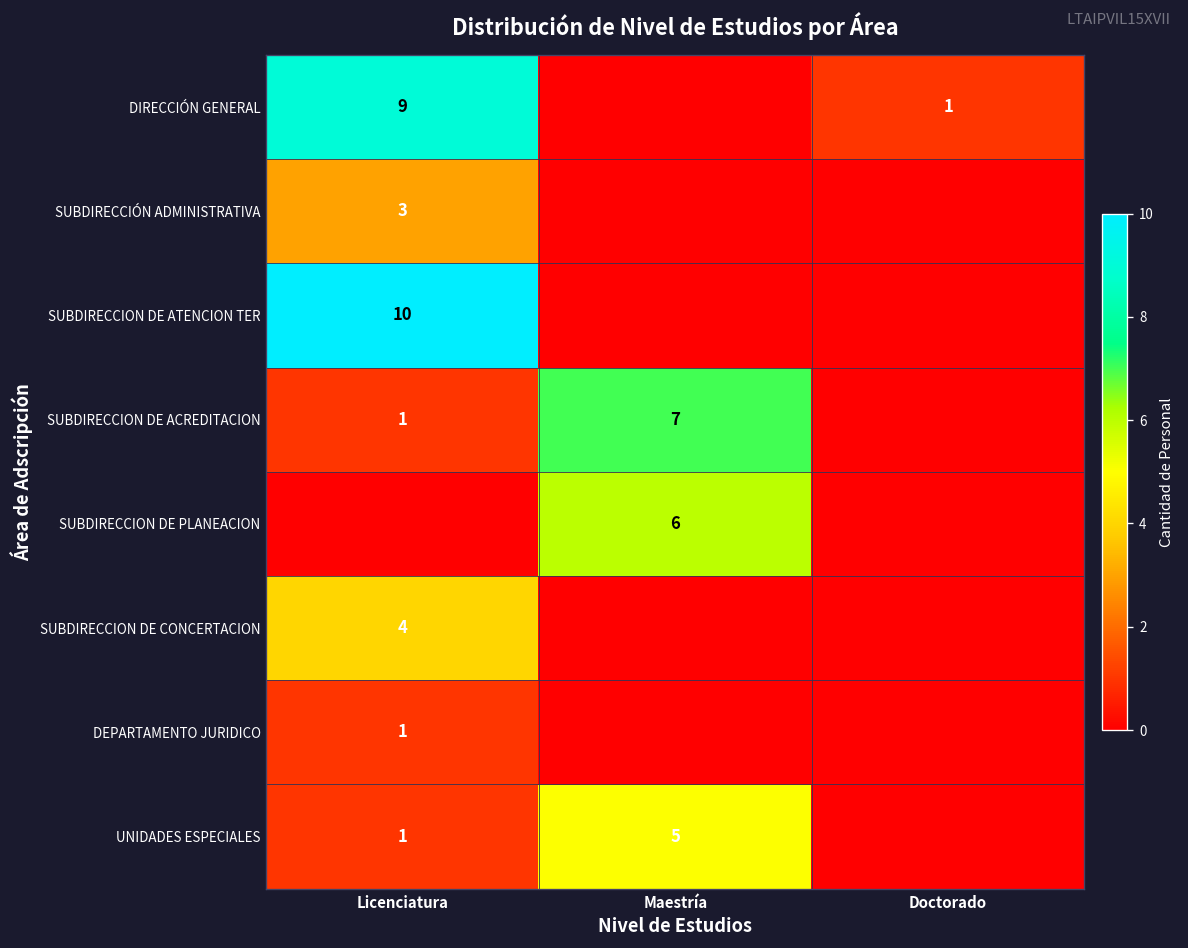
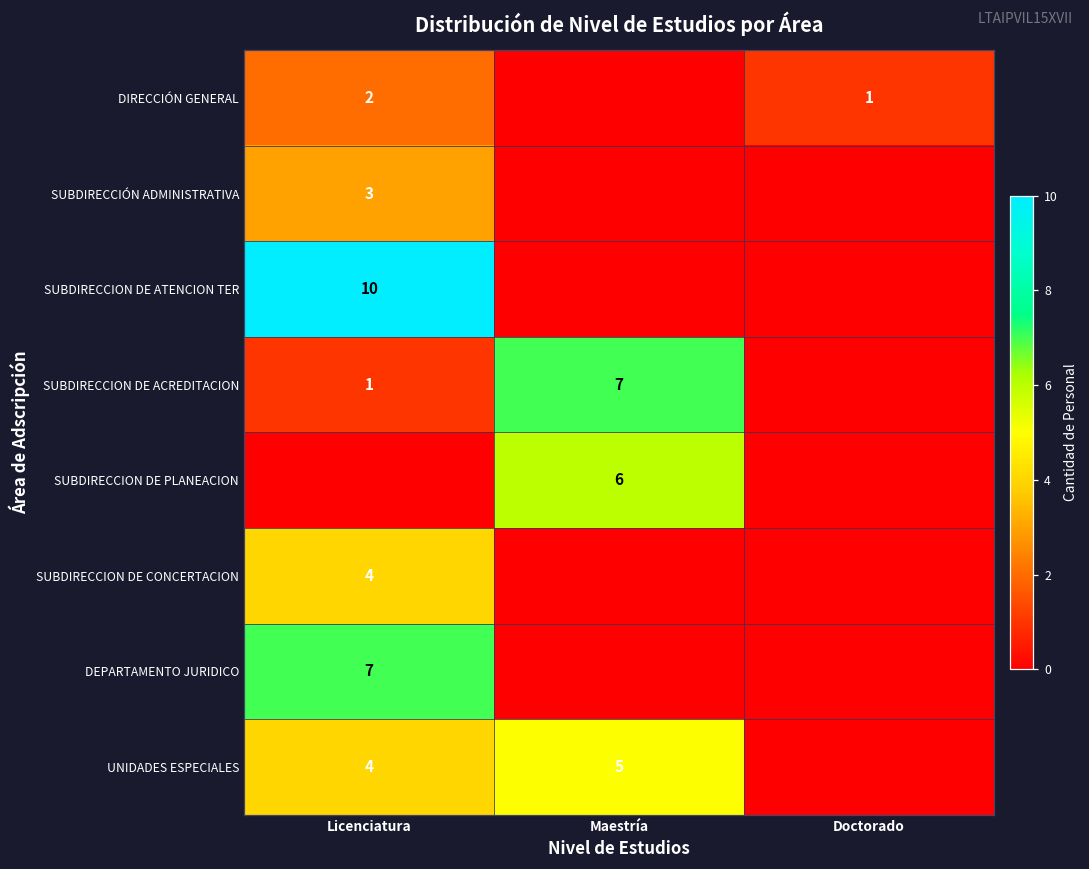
  {
    "DIRECCIÓN GENERAL": {
-     "Licenciatura": 9,
+     "Licenciatura": 2,
      "Doctorado": 1
    },
    "SUBDIRECCIÓN ADMINISTRATIVA": {
      "Licenciatura": 3
    },
    "SUBDIRECCION DE ATENCION TER": {
      "Licenciatura": 10
    },
    "SUBDIRECCION DE ACREDITACION": {
      "Licenciatura": 1,
      "Maestría": 7
    },
    "SUBDIRECCION DE PLANEACION": {
      "Maestría": 6
    },
    "SUBDIRECCION DE CONCERTACION": {
      "Licenciatura": 4
    },
    "DEPARTAMENTO JURIDICO": {
-     "Licenciatura": 1
+     "Licenciatura": 7
    },
    "UNIDADES ESPECIALES": {
-     "Licenciatura": 1,
+     "Licenciatura": 4,
      "Maestría": 5
    }
  }
